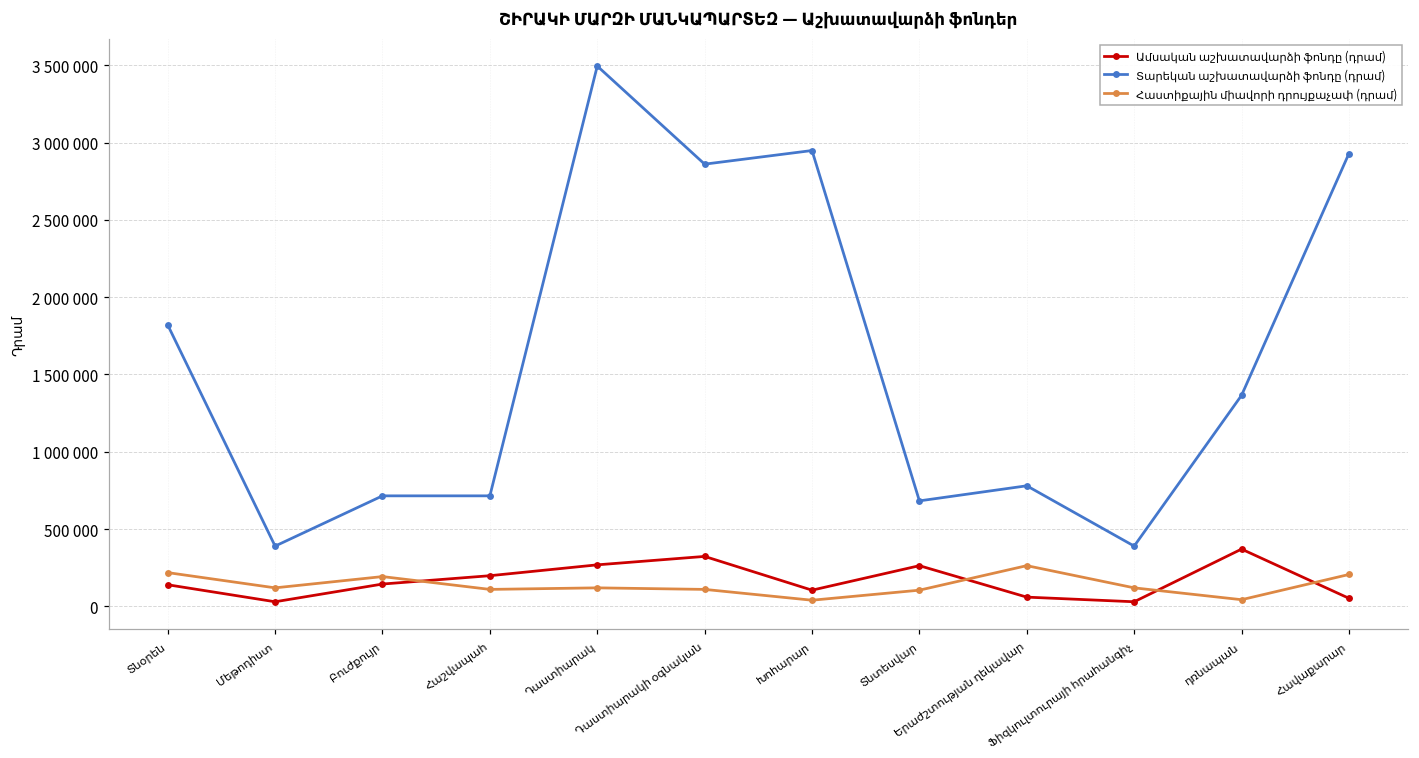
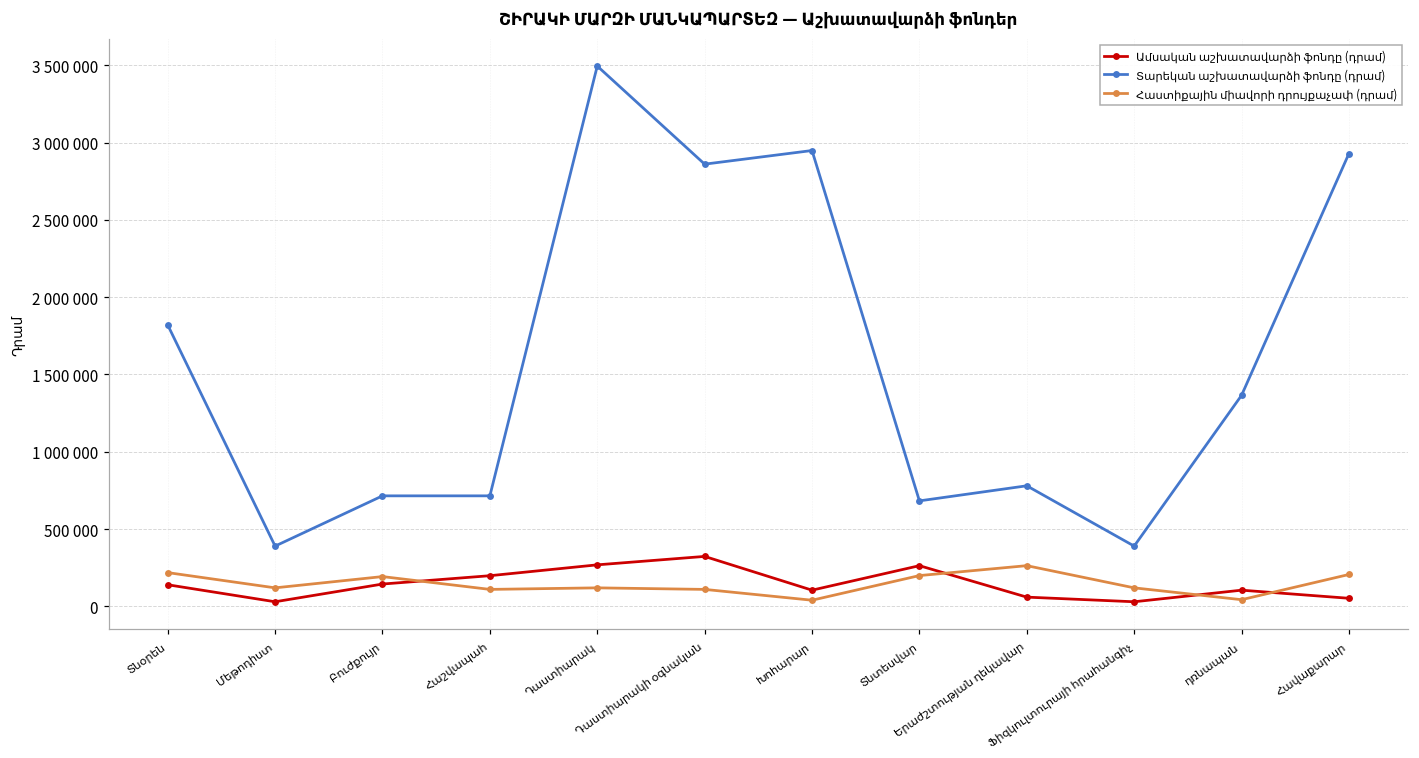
  {
    "Ամսական աշխատավարձի ֆոնդը (դրամ)": {
      "Տնօրեն": 140000,
      "Մեթոդիստ": 30000,
      "Բուժքույր": 140000,
      "Հաշվապահ": 200000,
      "Դաստիարակ": 270000,
      "Դաստիարակի օգնական": 320000,
      "Խոհարար": 110000,
      "Տնտեսվար": 260000,
      "Երաժշտության ղեկավար": 60000,
      "Ֆիզկուլտուրայի հրահանգիչ": 30000,
-     "դռնապան": 370000,
+     "դռնապան": 110000,
      "Հավաքարար": 50000
    },
    "Տարեկան աշխատավարձի ֆոնդը (դրամ)": {
      "Տնօրեն": 1820000,
      "Մեթոդիստ": 390000,
      "Բուժքույր": 720000,
      "Հաշվապահ": 720000,
      "Դաստիարակ": 3490000,
      "Դաստիարակի օգնական": 2860000,
      "Խոհարար": 2950000,
      "Տնտեսվար": 680000,
      "Երաժշտության ղեկավար": 780000,
      "Ֆիզկուլտուրայի հրահանգիչ": 390000,
      "դռնապան": 1370000,
      "Հավաքարար": 2930000
    },
    "Հաստիքային միավորի դրույքաչափ (դրամ)": {
      "Տնօրեն": 220000,
      "Մեթոդիստ": 120000,
      "Բուժքույր": 190000,
      "Հաշվապահ": 110000,
      "Դաստիարակ": 120000,
      "Դաստիարակի օգնական": 110000,
      "Խոհարար": 40000,
-     "Տնտեսվար": 110000,
+     "Տնտեսվար": 200000,
      "Երաժշտության ղեկավար": 260000,
      "Ֆիզկուլտուրայի հրահանգիչ": 120000,
      "դռնապան": 40000,
      "Հավաքարար": 210000
    }
  }
